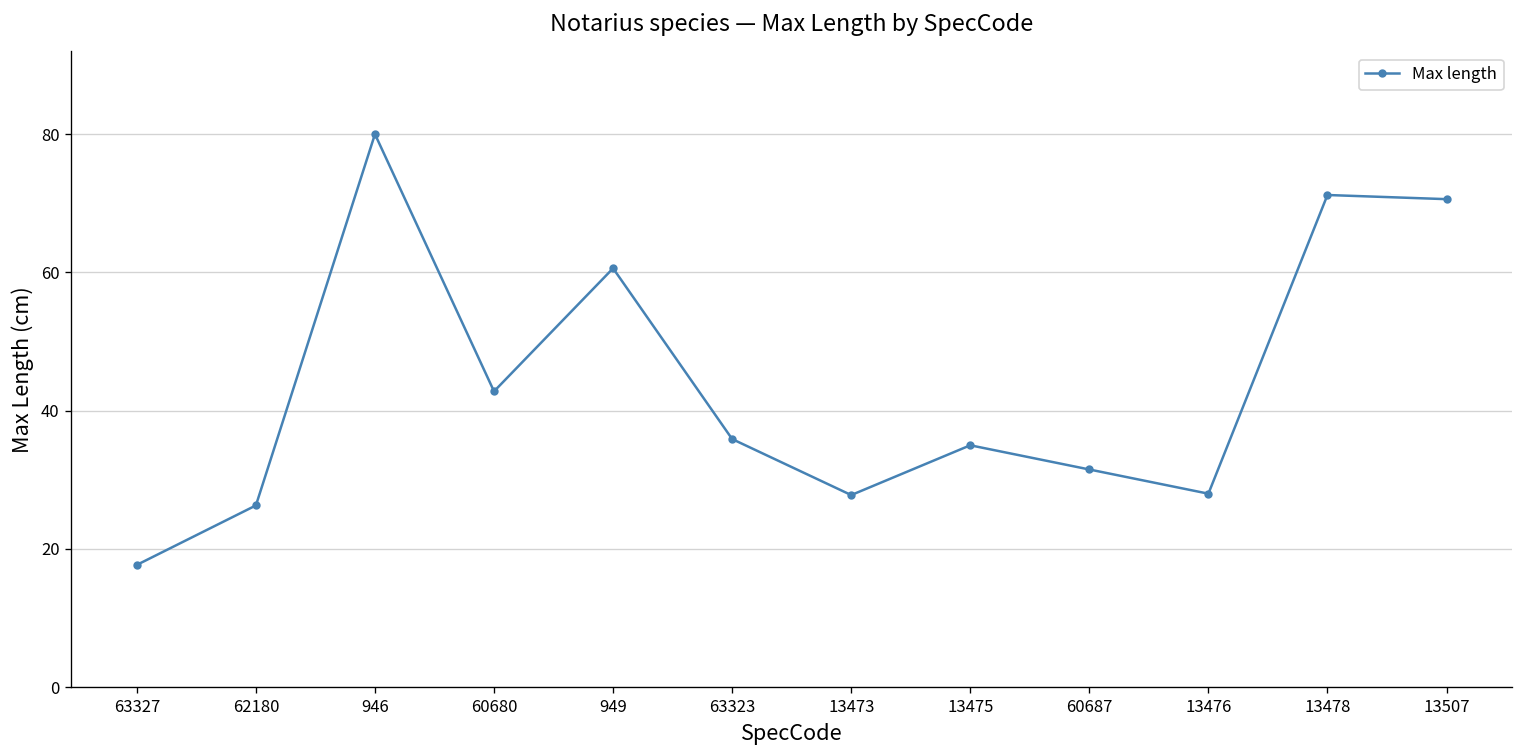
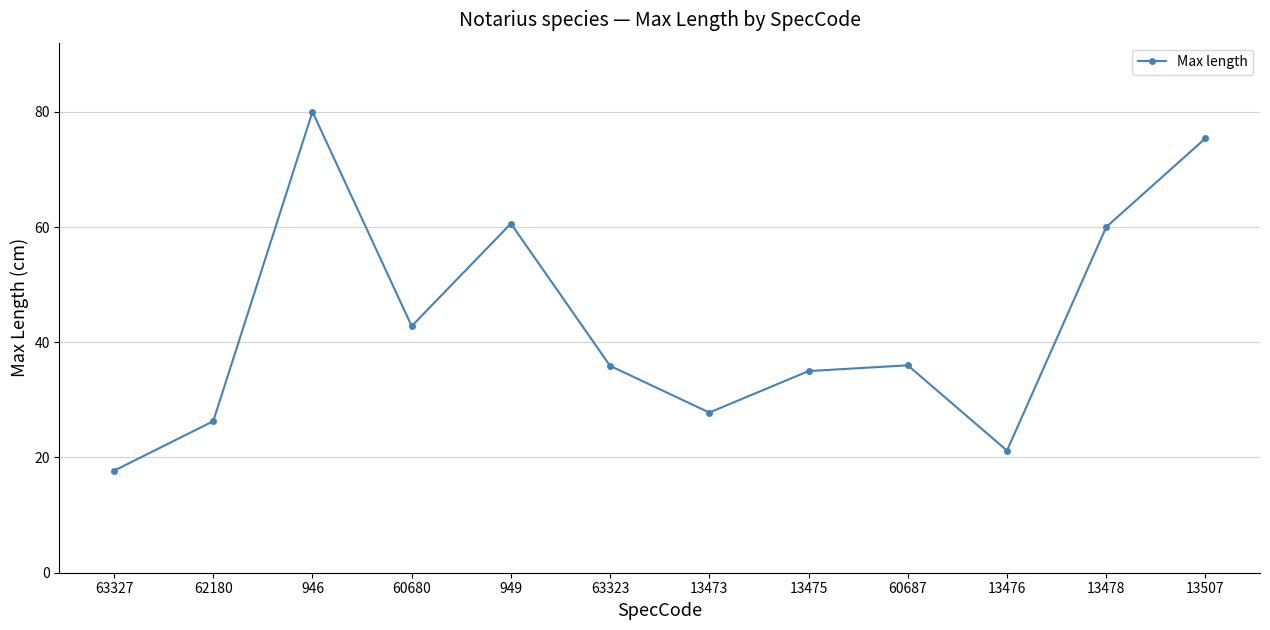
  {
    "63327": 18,
    "62180": 26,
    "946": 80,
    "60680": 43,
    "949": 61,
    "63323": 36,
    "13473": 28,
    "13475": 35,
-   "60687": 32,
-   "13476": 28,
-   "13478": 71,
-   "13507": 71
+   "60687": 36,
+   "13476": 21,
+   "13478": 60,
+   "13507": 75
  }
